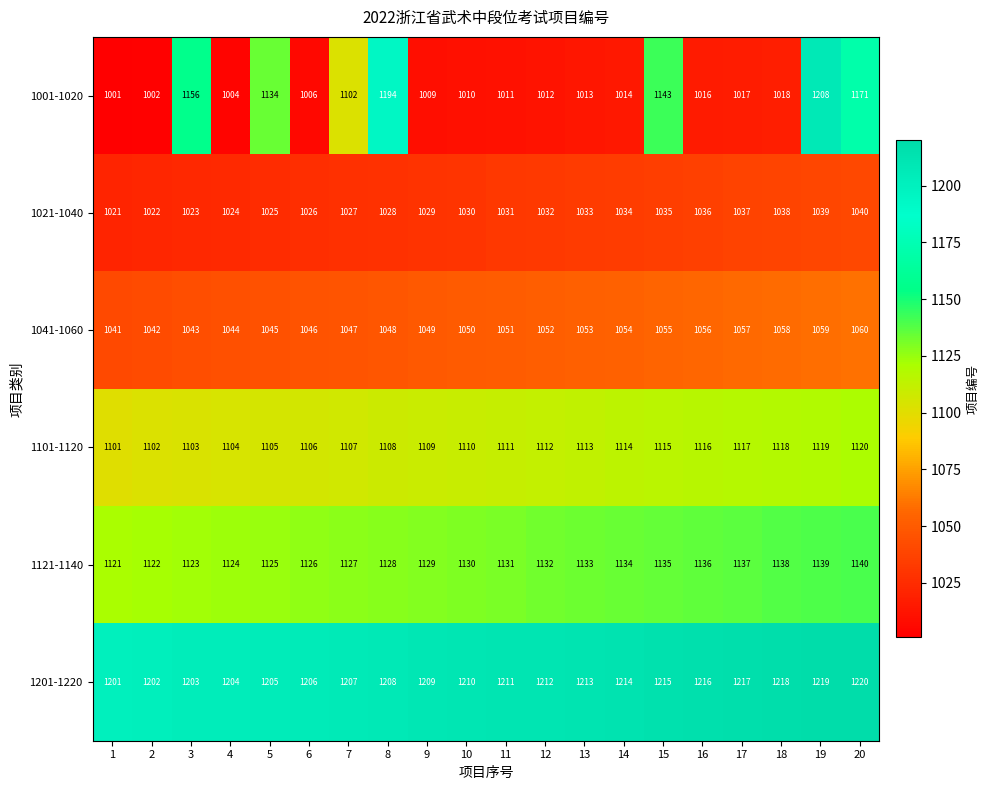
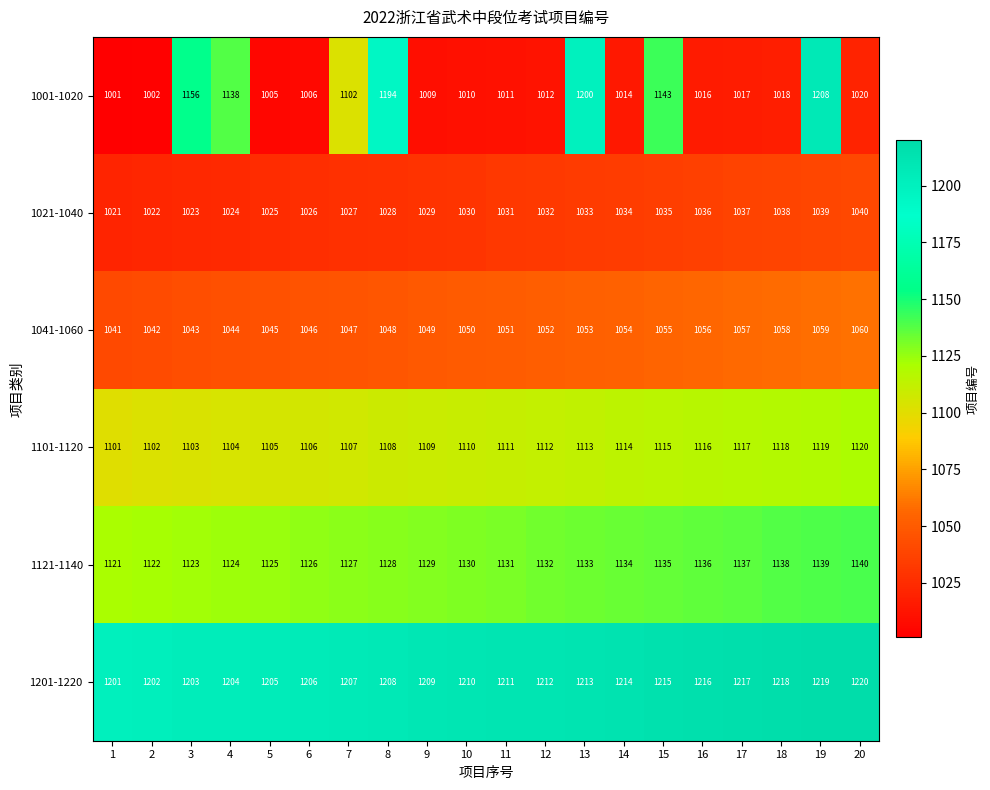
  {
    "1001-1020": {
      "1": 1001,
      "2": 1002,
      "3": 1156,
-     "4": 1004,
-     "5": 1134,
+     "4": 1138,
+     "5": 1005,
      "6": 1006,
      "7": 1102,
      "8": 1194,
      "9": 1009,
      "10": 1010,
      "11": 1011,
      "12": 1012,
-     "13": 1013,
+     "13": 1200,
      "14": 1014,
      "15": 1143,
      "16": 1016,
      "17": 1017,
      "18": 1018,
      "19": 1208,
-     "20": 1171
+     "20": 1020
    },
    "1021-1040": {
      "1": 1021,
      "2": 1022,
      "3": 1023,
      "4": 1024,
      "5": 1025,
      "6": 1026,
      "7": 1027,
      "8": 1028,
      "9": 1029,
      "10": 1030,
      "11": 1031,
      "12": 1032,
      "13": 1033,
      "14": 1034,
      "15": 1035,
      "16": 1036,
      "17": 1037,
      "18": 1038,
      "19": 1039,
      "20": 1040
    },
    "1041-1060": {
      "1": 1041,
      "2": 1042,
      "3": 1043,
      "4": 1044,
      "5": 1045,
      "6": 1046,
      "7": 1047,
      "8": 1048,
      "9": 1049,
      "10": 1050,
      "11": 1051,
      "12": 1052,
      "13": 1053,
      "14": 1054,
      "15": 1055,
      "16": 1056,
      "17": 1057,
      "18": 1058,
      "19": 1059,
      "20": 1060
    },
    "1101-1120": {
      "1": 1101,
      "2": 1102,
      "3": 1103,
      "4": 1104,
      "5": 1105,
      "6": 1106,
      "7": 1107,
      "8": 1108,
      "9": 1109,
      "10": 1110,
      "11": 1111,
      "12": 1112,
      "13": 1113,
      "14": 1114,
      "15": 1115,
      "16": 1116,
      "17": 1117,
      "18": 1118,
      "19": 1119,
      "20": 1120
    },
    "1121-1140": {
      "1": 1121,
      "2": 1122,
      "3": 1123,
      "4": 1124,
      "5": 1125,
      "6": 1126,
      "7": 1127,
      "8": 1128,
      "9": 1129,
      "10": 1130,
      "11": 1131,
      "12": 1132,
      "13": 1133,
      "14": 1134,
      "15": 1135,
      "16": 1136,
      "17": 1137,
      "18": 1138,
      "19": 1139,
      "20": 1140
    },
    "1201-1220": {
      "1": 1201,
      "2": 1202,
      "3": 1203,
      "4": 1204,
      "5": 1205,
      "6": 1206,
      "7": 1207,
      "8": 1208,
      "9": 1209,
      "10": 1210,
      "11": 1211,
      "12": 1212,
      "13": 1213,
      "14": 1214,
      "15": 1215,
      "16": 1216,
      "17": 1217,
      "18": 1218,
      "19": 1219,
      "20": 1220
    }
  }
